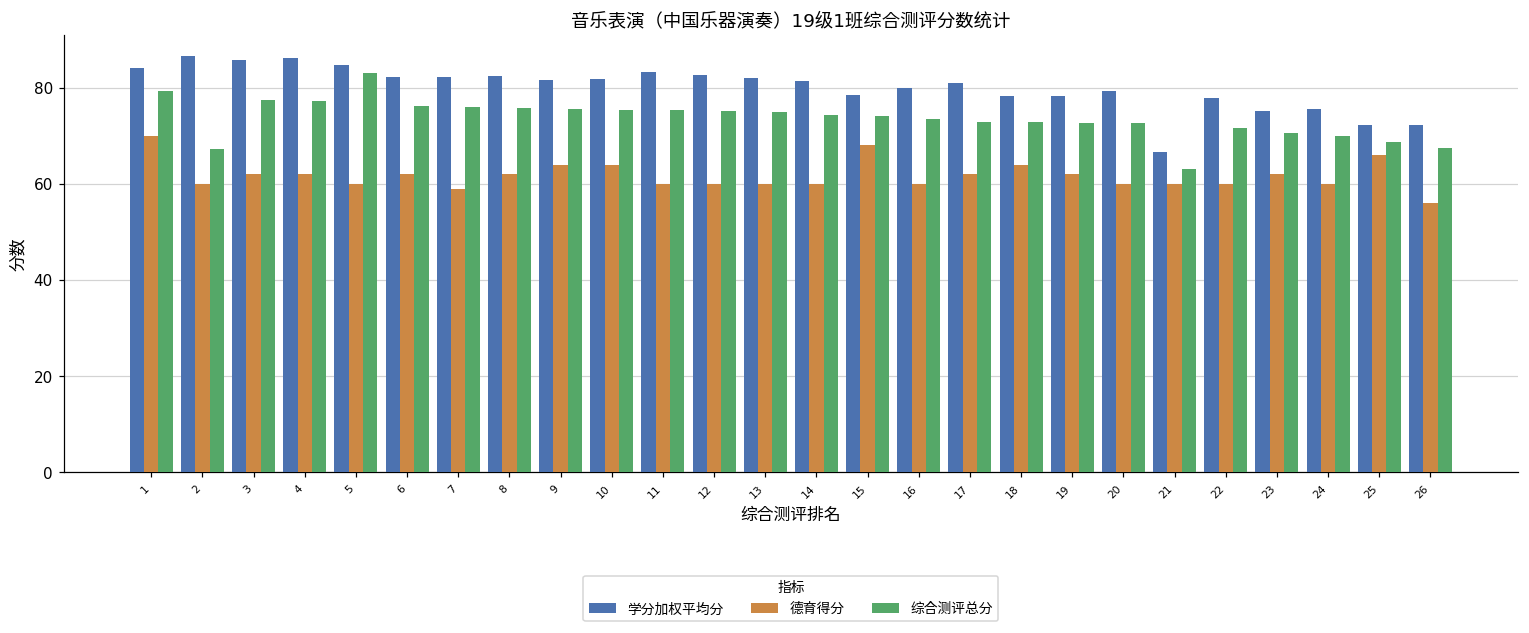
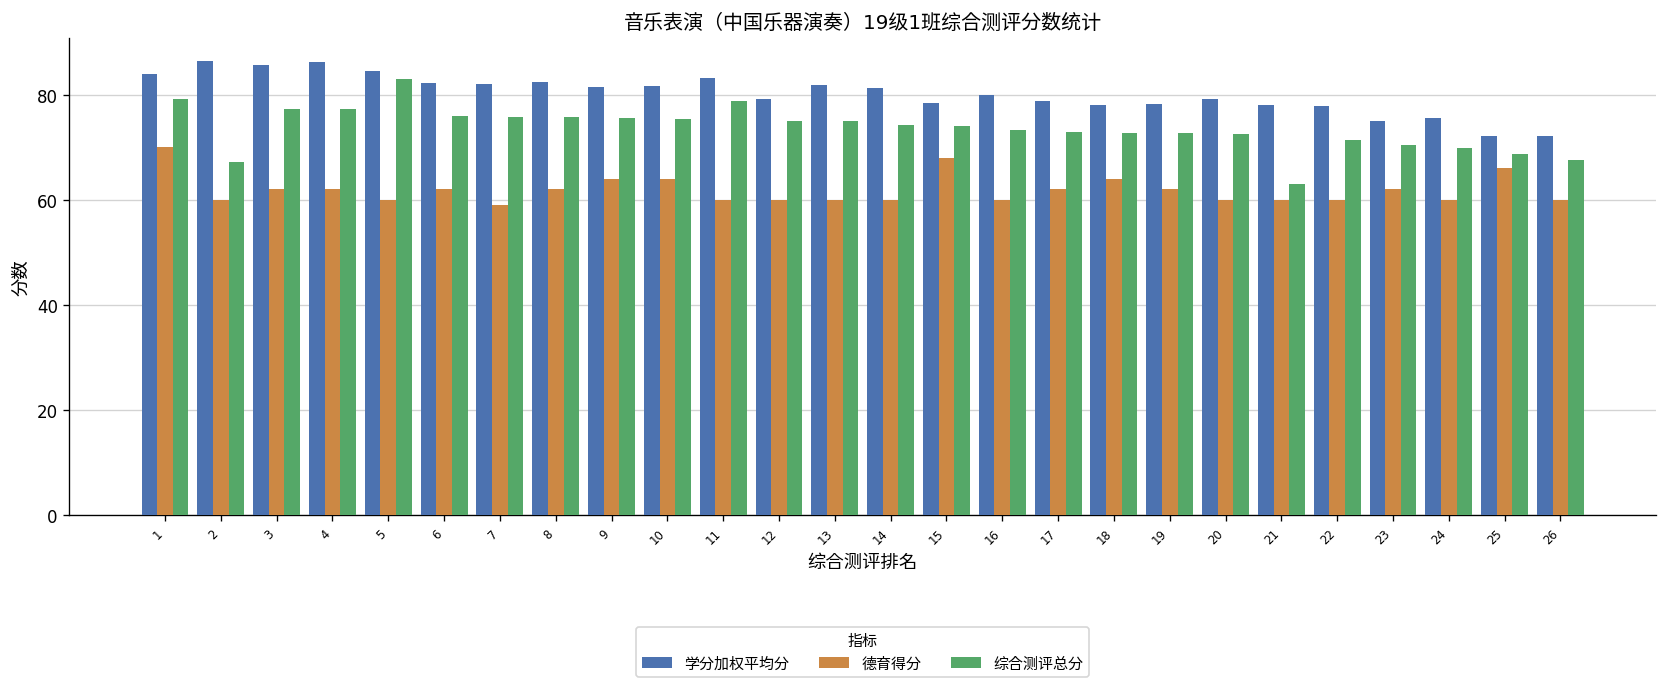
  {
    "学分加权平均分": {
      "1": 84,
      "2": 87,
      "3": 86,
      "4": 86,
      "5": 85,
      "6": 82,
      "7": 82,
      "8": 82,
      "9": 82,
      "10": 82,
      "11": 83,
-     "12": 83,
+     "12": 79,
      "13": 82,
      "14": 81,
      "15": 78,
      "16": 80,
-     "17": 81,
+     "17": 79,
      "18": 78,
      "19": 78,
      "20": 79,
-     "21": 67,
+     "21": 78,
      "22": 78,
      "23": 75,
      "24": 76,
      "25": 72,
      "26": 72
    },
    "德育得分": {
      "1": 70,
      "2": 60,
      "3": 62,
      "4": 62,
      "5": 60,
      "6": 62,
      "7": 59,
      "8": 62,
      "9": 64,
      "10": 64,
      "11": 60,
      "12": 60,
      "13": 60,
      "14": 60,
      "15": 68,
      "16": 60,
      "17": 62,
      "18": 64,
      "19": 62,
      "20": 60,
      "21": 60,
      "22": 60,
      "23": 62,
      "24": 60,
      "25": 66,
-     "26": 56
+     "26": 60
    },
    "综合测评总分": {
      "1": 79,
      "2": 67,
      "3": 77,
      "4": 77,
      "5": 83,
      "6": 76,
      "7": 76,
      "8": 76,
      "9": 76,
      "10": 75,
-     "11": 75,
+     "11": 79,
      "12": 75,
      "13": 75,
      "14": 74,
      "15": 74,
      "16": 73,
      "17": 73,
      "18": 73,
      "19": 73,
      "20": 73,
      "21": 63,
      "22": 72,
      "23": 70,
      "24": 70,
      "25": 69,
      "26": 68
    }
  }
